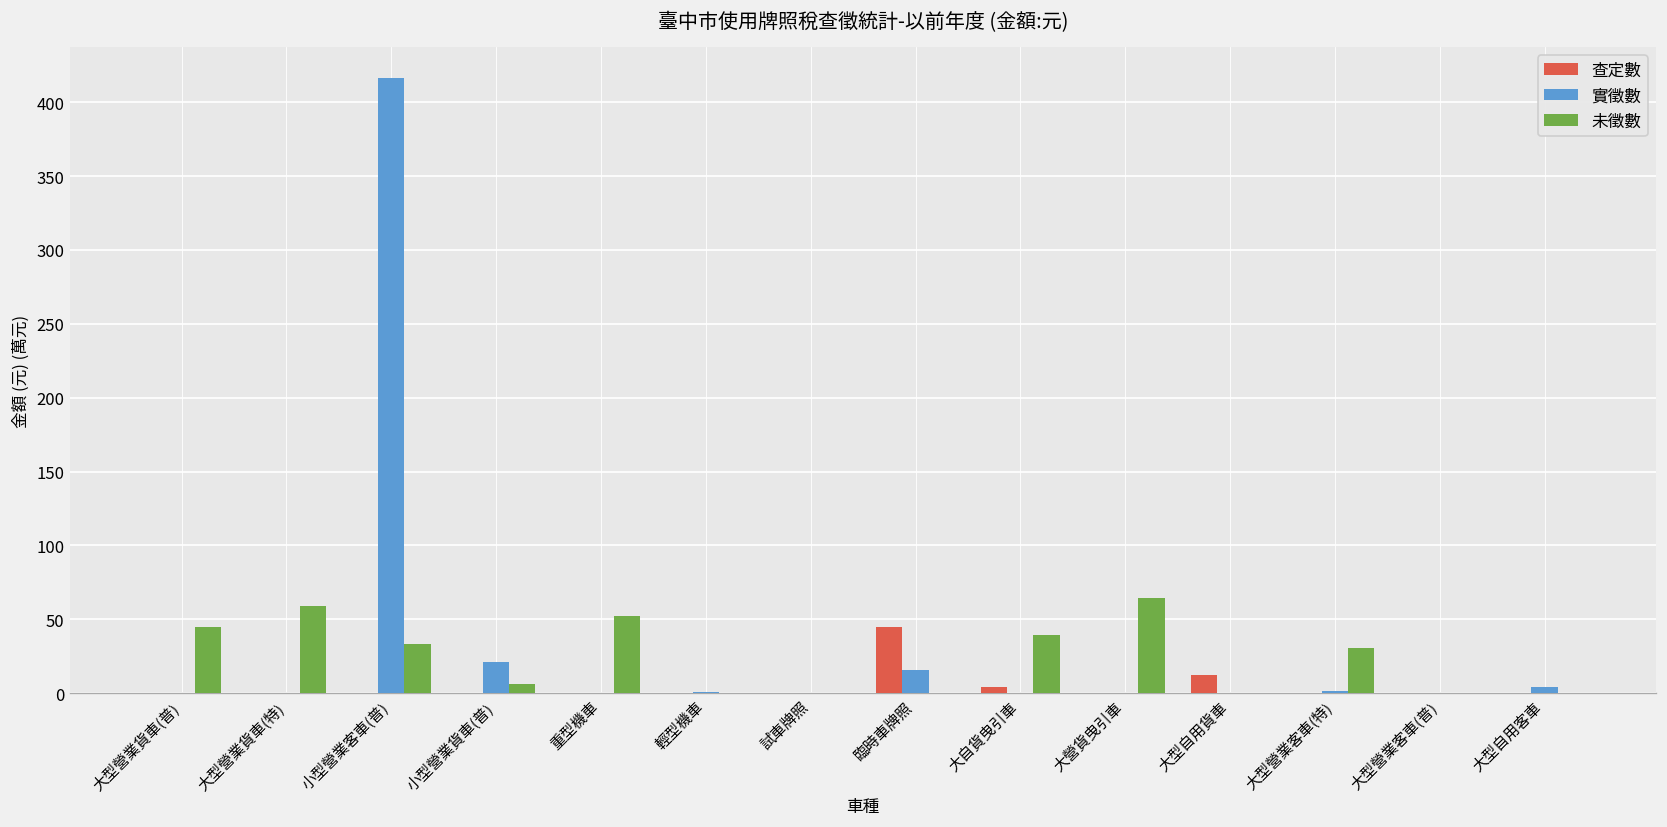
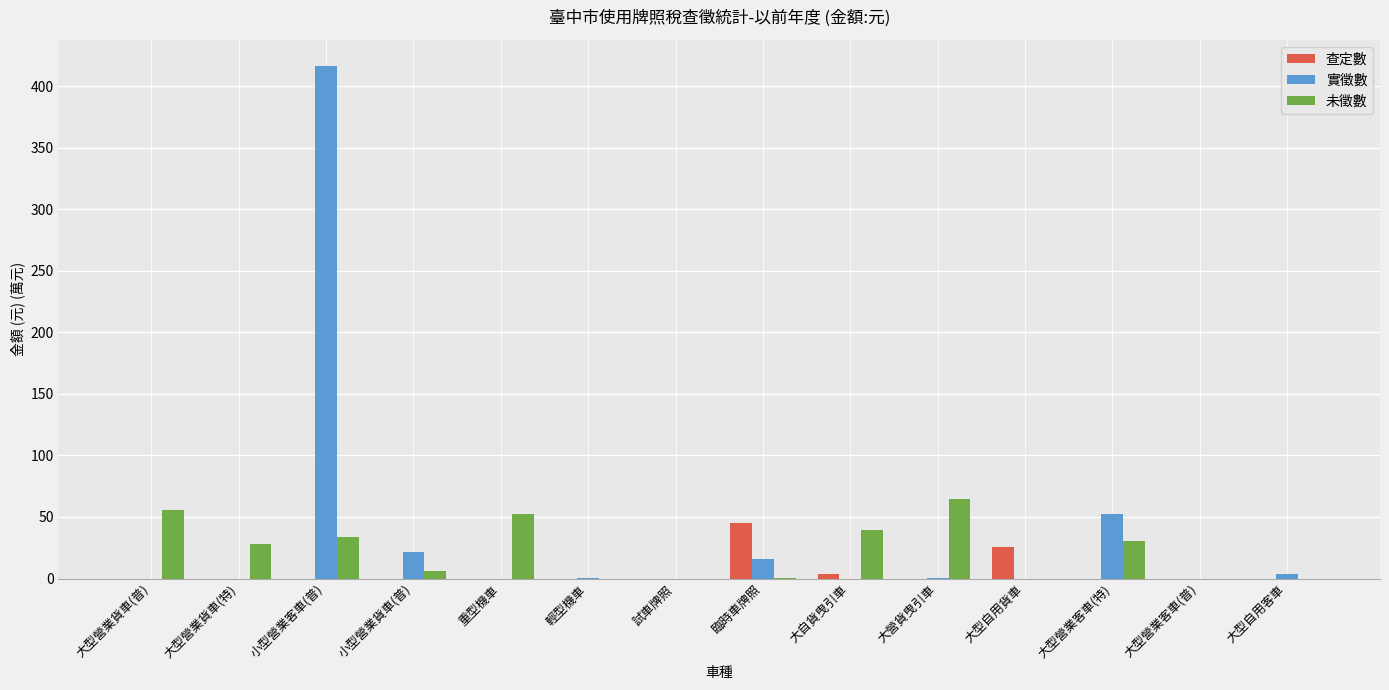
  {
    "查定數": {
      "大型營業貨車(普)": 0,
      "大型營業貨車(特)": 0,
      "小型營業客車(普)": 0,
      "小型營業貨車(普)": 0,
      "重型機車": 0,
      "輕型機車": 0,
      "試車牌照": 0,
      "臨時車牌照": 45,
      "大自貨曳引車": 4,
      "大營貨曳引車": 0,
-     "大型自用貨車": 12,
+     "大型自用貨車": 26,
      "大型營業客車(特)": 0,
      "大型營業客車(普)": 0,
      "大型自用客車": 0
    },
    "實徵數": {
      "大型營業貨車(普)": 0,
      "大型營業貨車(特)": 0,
      "小型營業客車(普)": 417,
      "小型營業貨車(普)": 21,
      "重型機車": 0,
      "試車牌照": 0,
      "臨時車牌照": 16,
      "大自貨曳引車": 0,
      "大型自用貨車": 0,
-     "大型營業客車(特)": 1,
+     "大型營業客車(特)": 52,
      "大型營業客車(普)": 0,
      "大型自用客車": 4
    },
    "未徵數": {
-     "大型營業貨車(普)": 45,
-     "大型營業貨車(特)": 59,
+     "大型營業貨車(普)": 56,
+     "大型營業貨車(特)": 28,
      "小型營業客車(普)": 33,
      "小型營業貨車(普)": 6,
      "重型機車": 52,
      "輕型機車": 0,
      "試車牌照": 0,
      "大自貨曳引車": 39,
      "大營貨曳引車": 64,
      "大型自用貨車": 0,
      "大型營業客車(特)": 31,
      "大型營業客車(普)": 0,
      "大型自用客車": 0
    }
  }
